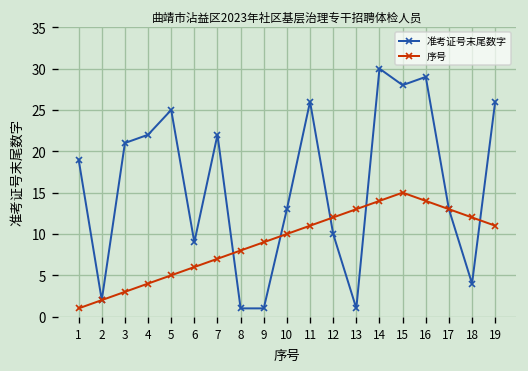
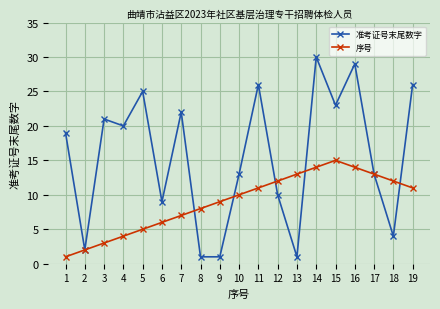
  {
    "准考证号末尾数字": {
      "1": 19,
      "3": 21,
-     "4": 22,
+     "4": 20,
      "5": 25,
      "6": 9,
      "7": 22,
      "8": 1,
      "9": 1,
      "10": 13,
      "11": 26,
      "12": 10,
      "13": 1,
      "14": 30,
-     "15": 28,
+     "15": 23,
      "16": 29,
      "18": 4,
      "19": 26
    },
    "序号": {
      "1": 1,
      "3": 3,
      "4": 4,
      "5": 5,
      "6": 6,
      "7": 7,
      "8": 8,
      "9": 9,
      "10": 10,
      "11": 11,
      "12": 12,
      "13": 13,
      "14": 14,
      "15": 15,
      "16": 14,
      "18": 12,
      "19": 11
    }
  }
